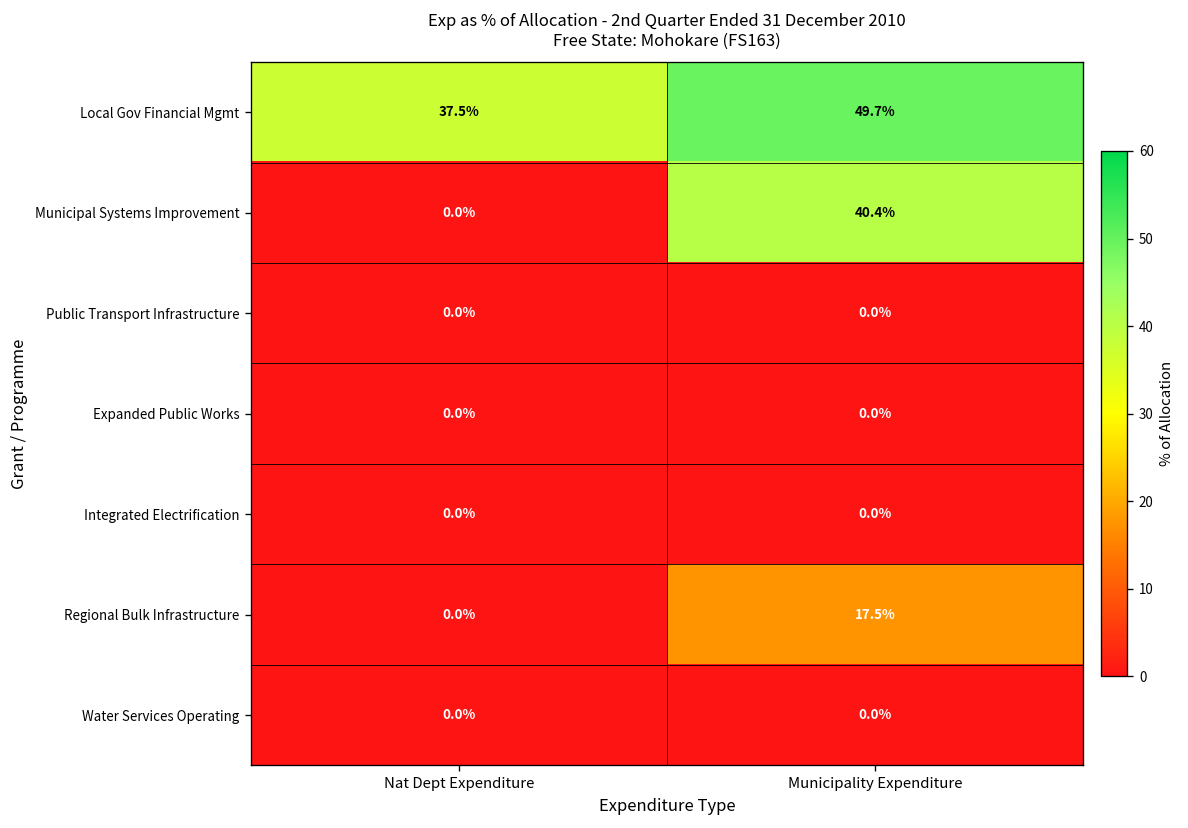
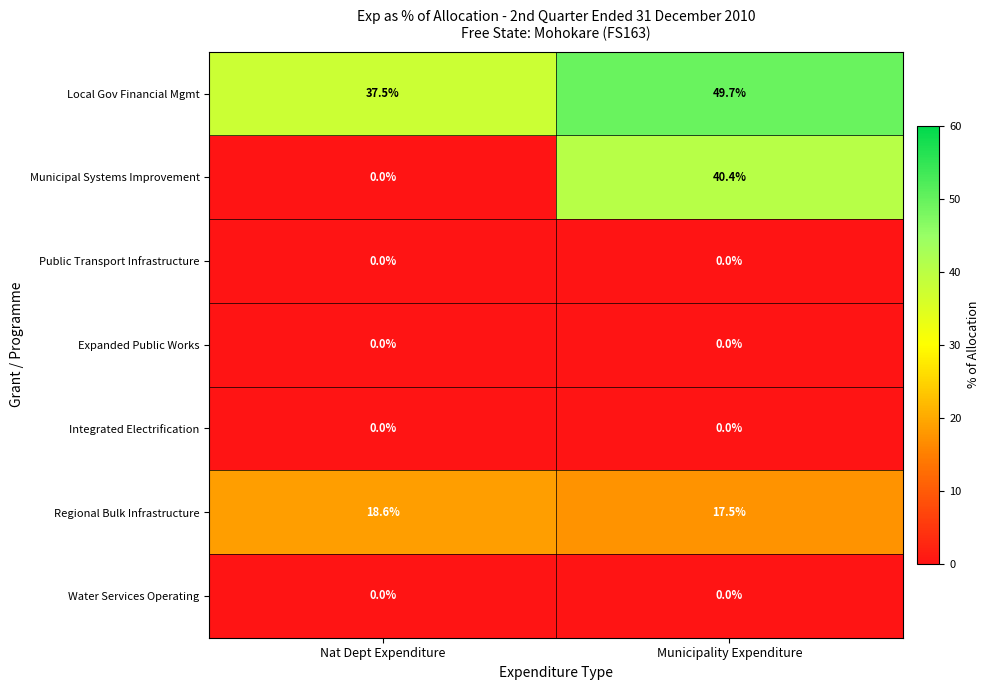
  {
    "Local Gov Financial Mgmt": {
      "Nat Dept Expenditure": "37.5%",
      "Municipality Expenditure": "49.7%"
    },
    "Municipal Systems Improvement": {
      "Nat Dept Expenditure": "0.0%",
      "Municipality Expenditure": "40.4%"
    },
    "Public Transport Infrastructure": {
      "Nat Dept Expenditure": "0.0%",
      "Municipality Expenditure": "0.0%"
    },
    "Expanded Public Works": {
      "Nat Dept Expenditure": "0.0%",
      "Municipality Expenditure": "0.0%"
    },
    "Integrated Electrification": {
      "Nat Dept Expenditure": "0.0%",
      "Municipality Expenditure": "0.0%"
    },
    "Regional Bulk Infrastructure": {
-     "Nat Dept Expenditure": "0.0%",
+     "Nat Dept Expenditure": "18.6%",
      "Municipality Expenditure": "17.5%"
    },
    "Water Services Operating": {
      "Nat Dept Expenditure": "0.0%",
      "Municipality Expenditure": "0.0%"
    }
  }
